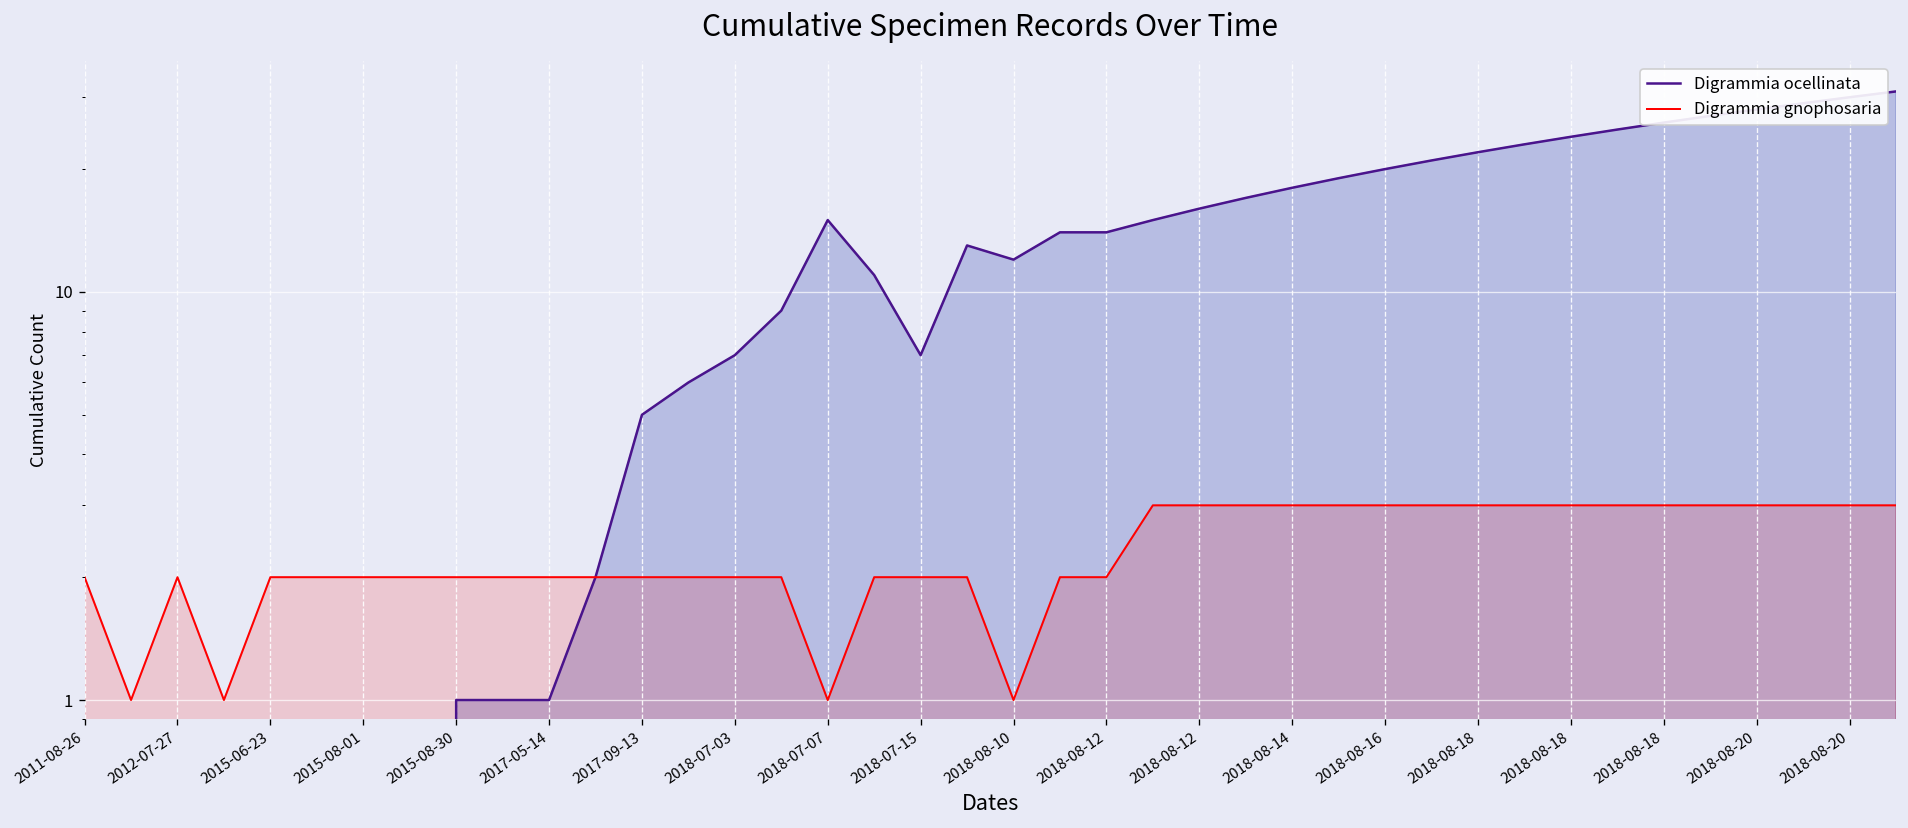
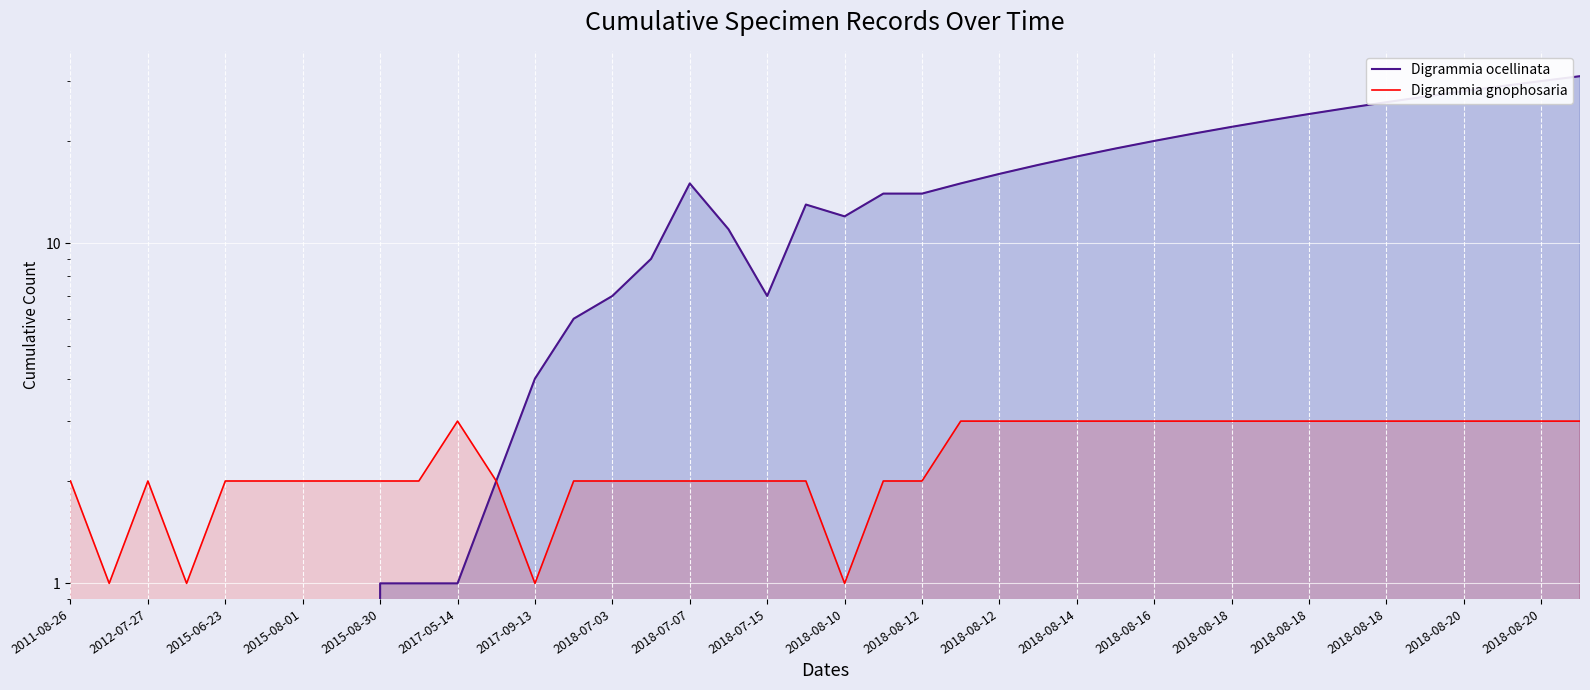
  {
    "Digrammia ocellinata": {
      "2015-08-30": 1,
      "2017-05-14": 1,
-     "2017-09-13": 5,
+     "2017-09-13": 4,
      "2018-07-07": 15,
      "2018-07-15": 7,
      "2018-08-10": 12
    },
    "Digrammia gnophosaria": {
      "2011-08-26": 2,
      "2012-07-27": 2,
      "2015-06-23": 2,
      "2015-08-30": 2,
-     "2017-05-14": 2,
-     "2017-09-13": 2,
-     "2018-07-07": 1,
+     "2017-05-14": 3,
+     "2017-09-13": 1,
+     "2018-07-07": 2,
      "2018-07-15": 2,
      "2018-08-10": 1
    }
  }
